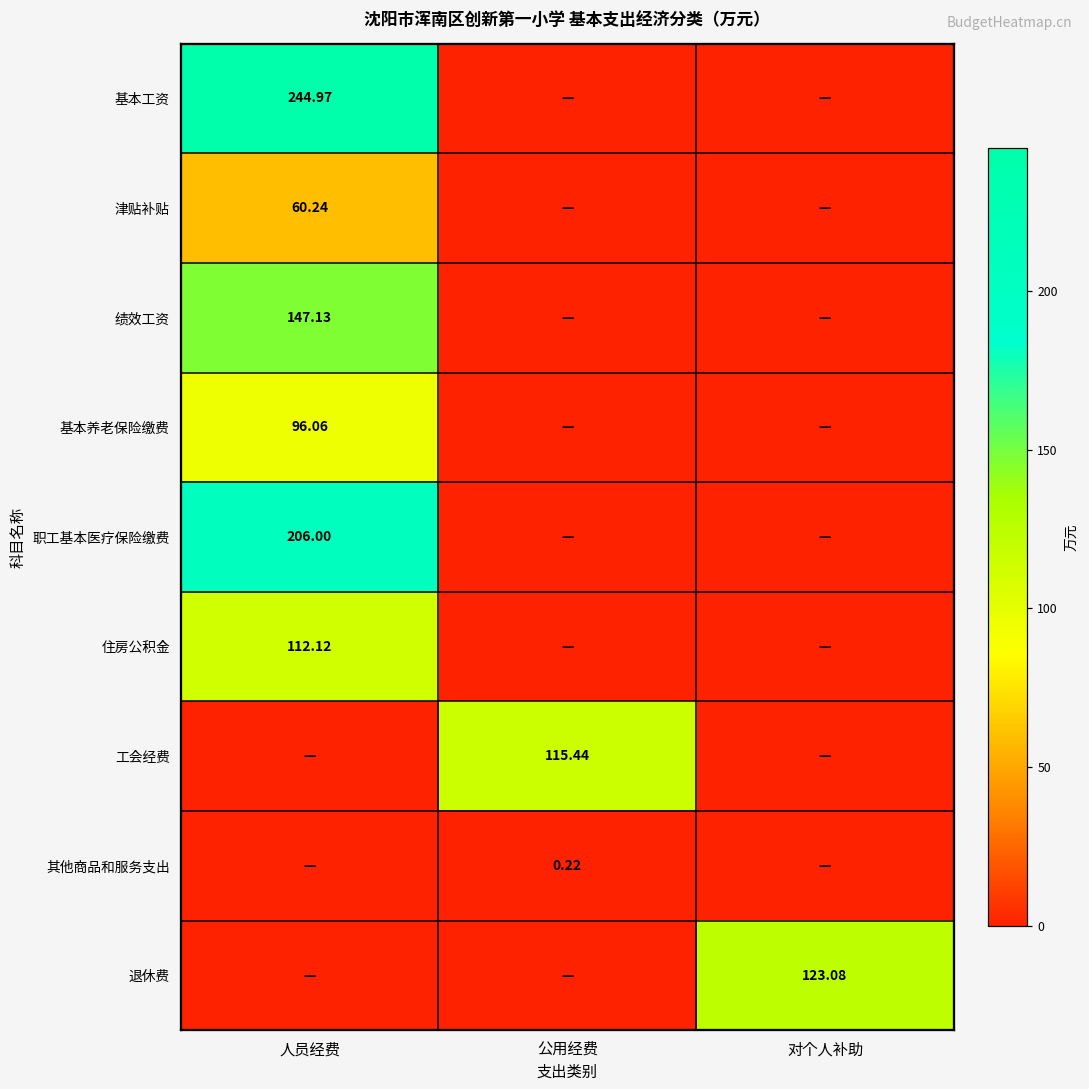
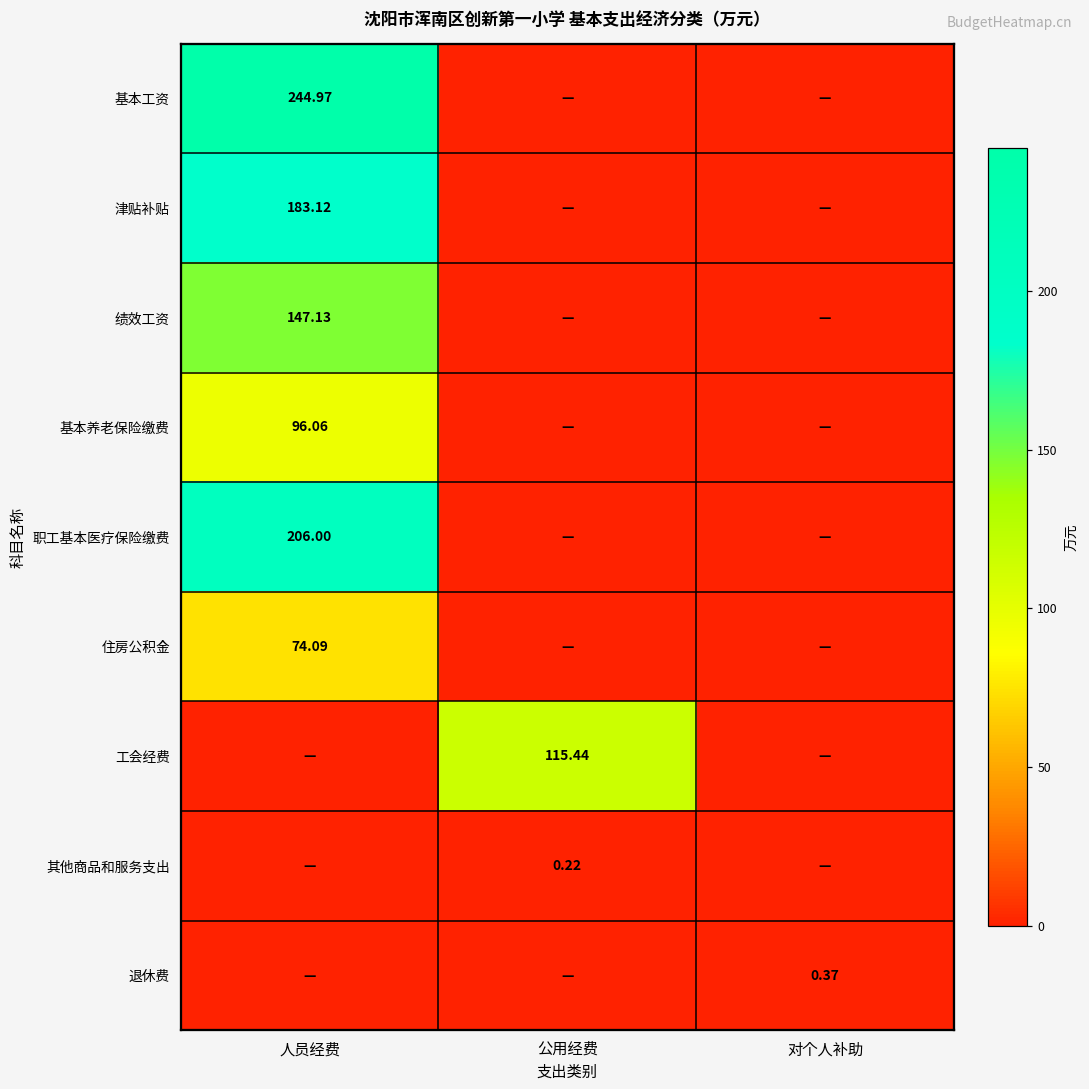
  {
    "基本工资": {
      "人员经费": 244.97
    },
    "津贴补贴": {
-     "人员经费": 60.24
+     "人员经费": 183.12
    },
    "绩效工资": {
      "人员经费": 147.13
    },
    "基本养老保险缴费": {
      "人员经费": 96.06
    },
    "职工基本医疗保险缴费": {
      "人员经费": 206.00
    },
    "住房公积金": {
-     "人员经费": 112.12
+     "人员经费": 74.09
    },
    "工会经费": {
      "公用经费": 115.44
    },
    "其他商品和服务支出": {
      "公用经费": 0.22
    },
    "退休费": {
-     "对个人补助": 123.08
+     "对个人补助": 0.37
    }
  }
